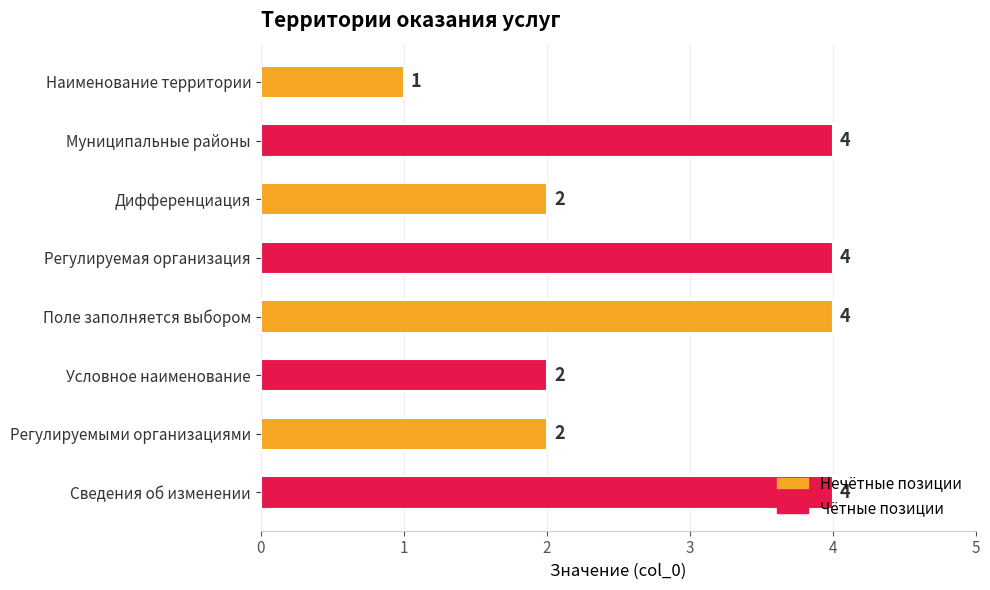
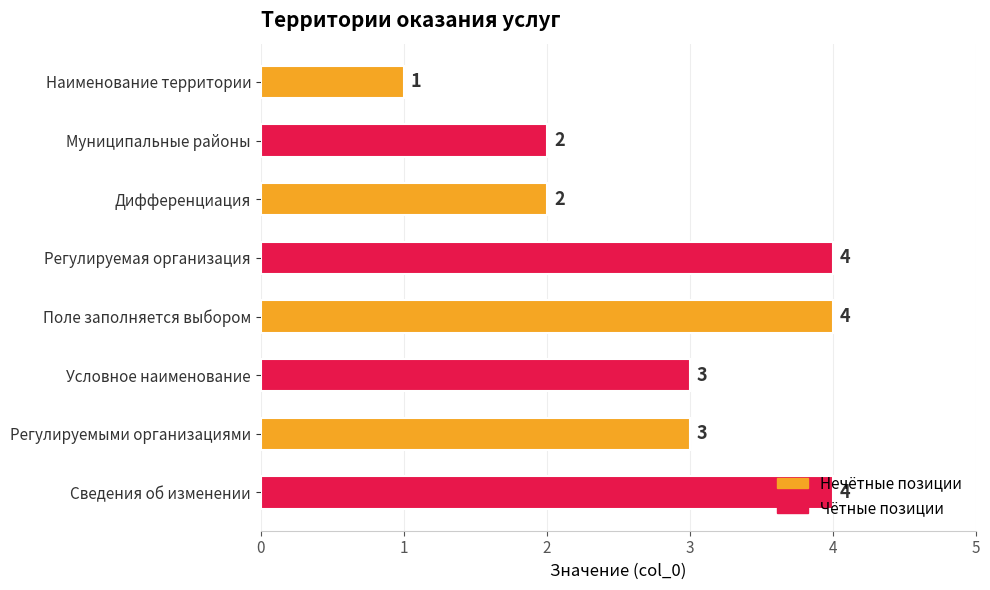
  {
    "Наименование территории": 1,
-   "Муниципальные районы": 4,
+   "Муниципальные районы": 2,
    "Дифференциация": 2,
    "Регулируемая организация": 4,
    "Поле заполняется выбором": 4,
-   "Условное наименование": 2,
-   "Регулируемыми организациями": 2,
+   "Условное наименование": 3,
+   "Регулируемыми организациями": 3,
    "Сведения об изменении": 4
  }
